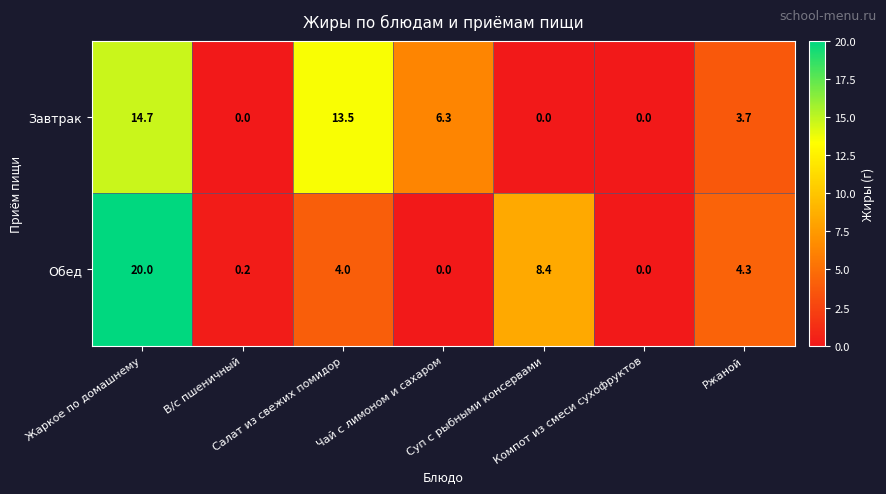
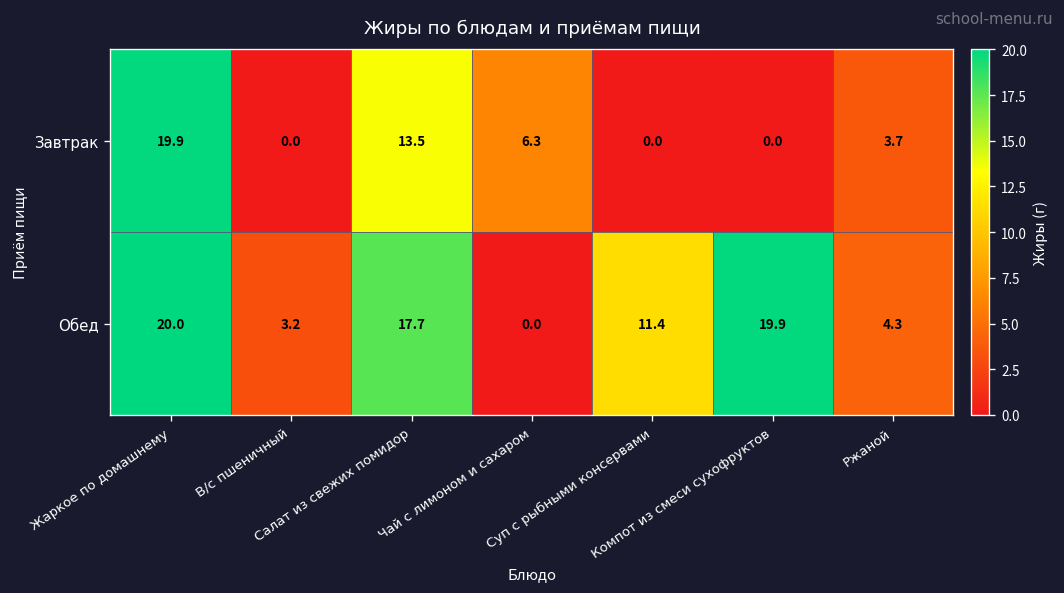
  {
    "Завтрак": {
-     "Жаркое по домашнему": 14.7,
+     "Жаркое по домашнему": 19.9,
      "В/с пшеничный": 0.0,
      "Салат из свежих помидор": 13.5,
      "Чай с лимоном и сахаром": 6.3,
      "Суп с рыбными консервами": 0.0,
      "Компот из смеси сухофруктов": 0.0,
      "Ржаной": 3.7
    },
    "Обед": {
      "Жаркое по домашнему": 20.0,
-     "В/с пшеничный": 0.2,
-     "Салат из свежих помидор": 4.0,
+     "В/с пшеничный": 3.2,
+     "Салат из свежих помидор": 17.7,
      "Чай с лимоном и сахаром": 0.0,
-     "Суп с рыбными консервами": 8.4,
-     "Компот из смеси сухофруктов": 0.0,
+     "Суп с рыбными консервами": 11.4,
+     "Компот из смеси сухофруктов": 19.9,
      "Ржаной": 4.3
    }
  }
